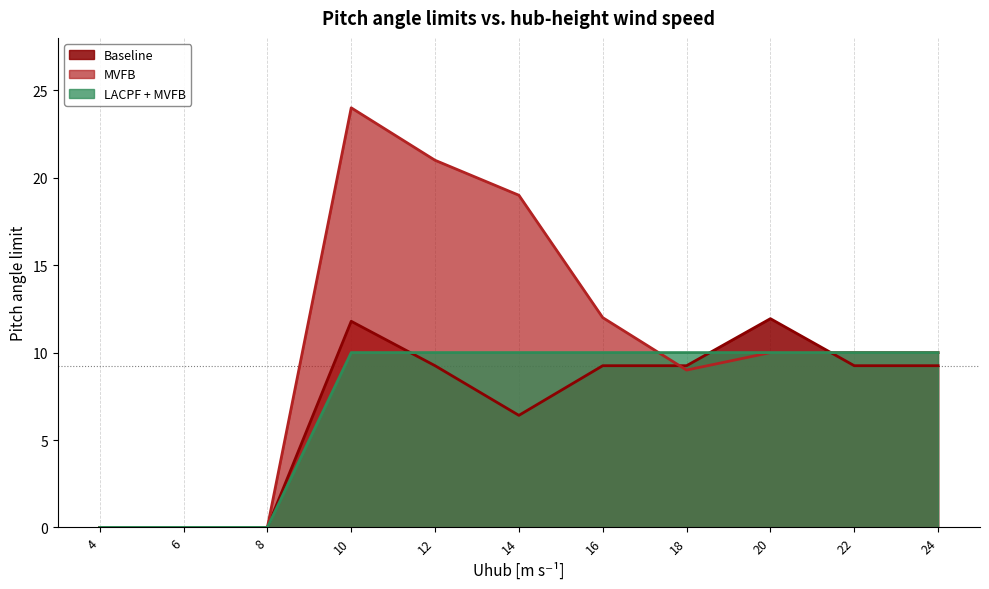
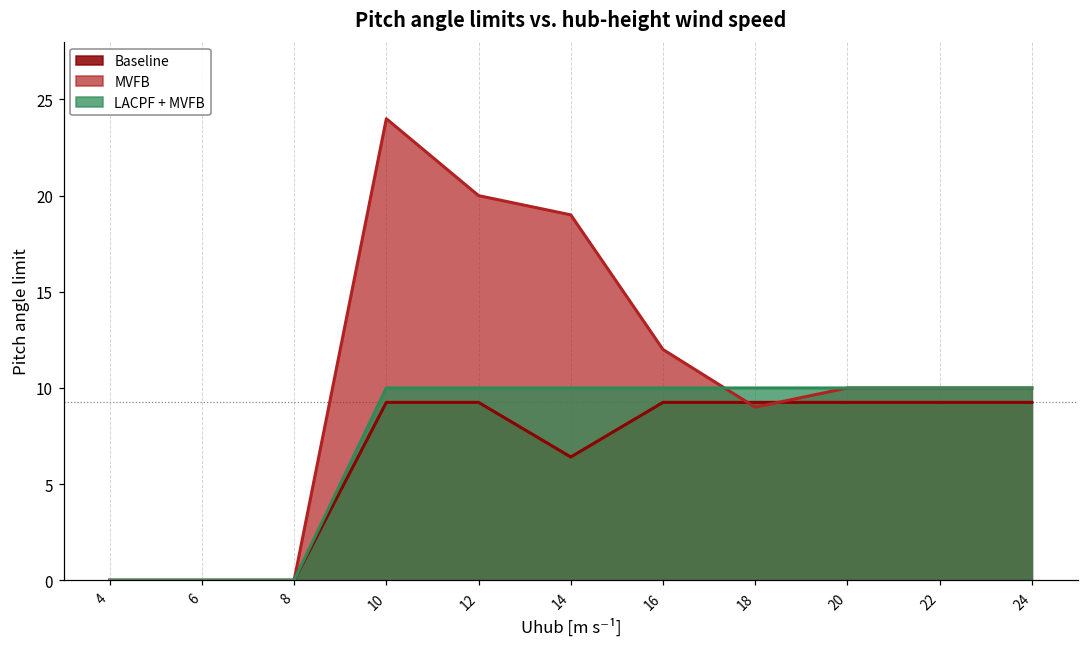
  {
    "Baseline": {
-     "10": 11.8,
+     "10": 9.3,
      "12": 9.3,
      "14": 6.4,
      "16": 9.3,
      "18": 9.3,
-     "20": 11.9,
+     "20": 9.3,
      "22": 9.3,
      "24": 9.3
    },
    "MVFB": {
      "10": 24,
-     "12": 21,
+     "12": 20,
      "14": 19,
      "16": 12,
      "18": 9
    },
    "LACPF + MVFB": {
      "10": 10.0,
      "12": 10.0,
      "14": 10.0,
      "16": 10.0,
      "18": 10.0
    }
  }
